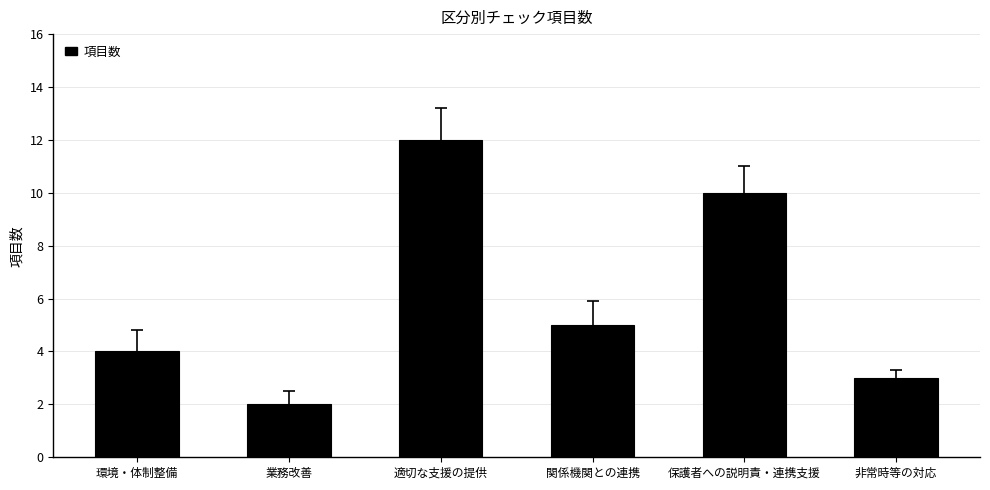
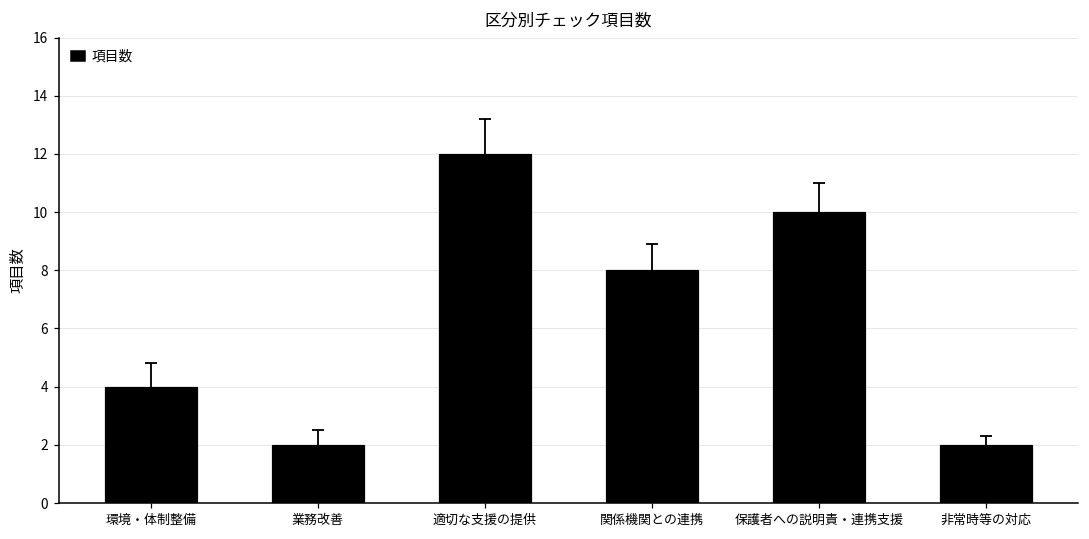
  {
    "項目数": {
      "環境・体制整備": 4,
      "業務改善": 2,
      "適切な支援の提供": 12,
-     "関係機関との連携": 5,
+     "関係機関との連携": 8,
      "保護者への説明責・連携支援": 10,
-     "非常時等の対応": 3
+     "非常時等の対応": 2
    }
  }
